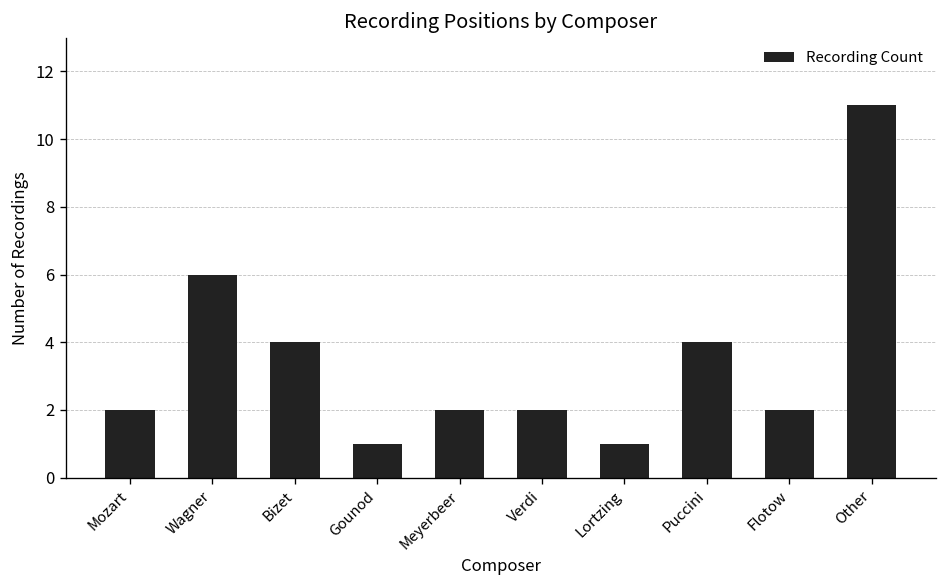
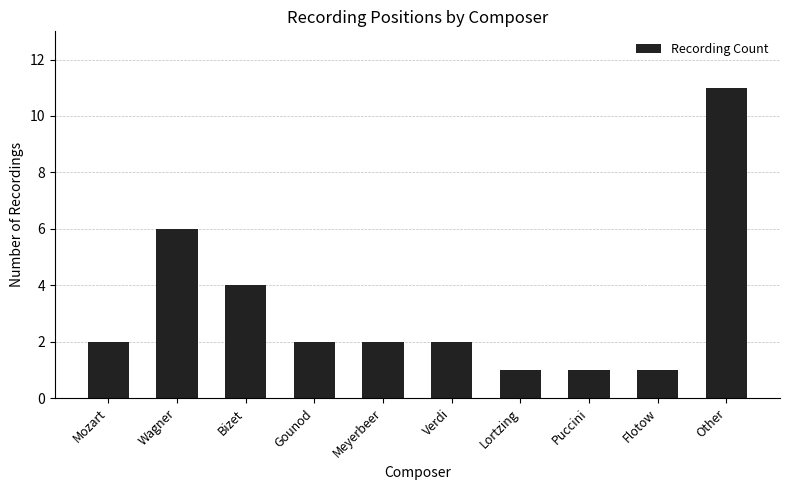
  {
    "Mozart": 2,
    "Wagner": 6,
    "Bizet": 4,
-   "Gounod": 1,
+   "Gounod": 2,
    "Meyerbeer": 2,
    "Verdi": 2,
    "Lortzing": 1,
-   "Puccini": 4,
-   "Flotow": 2,
+   "Puccini": 1,
+   "Flotow": 1,
    "Other": 11
  }
